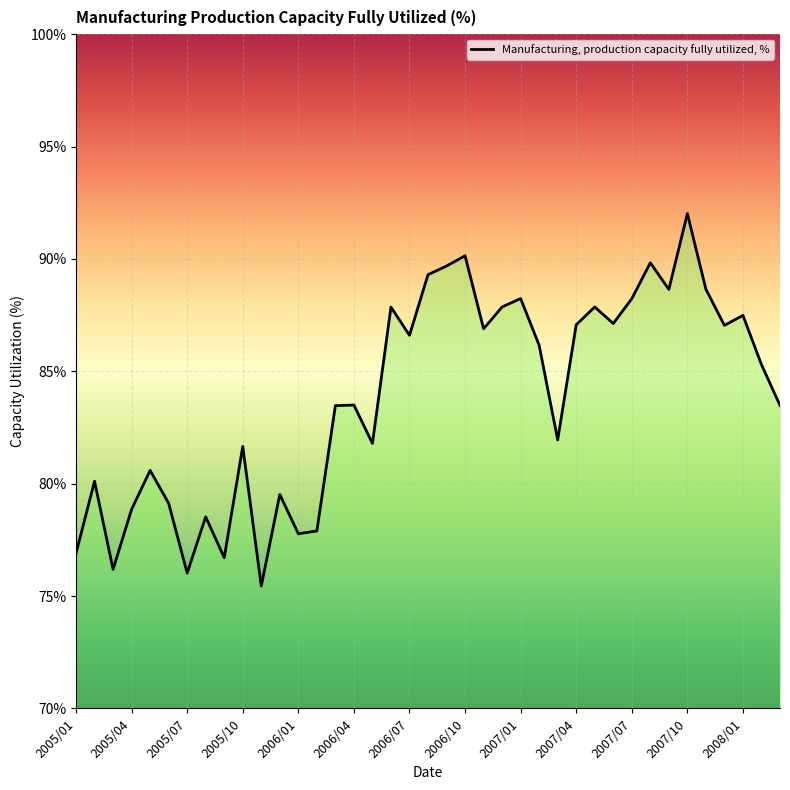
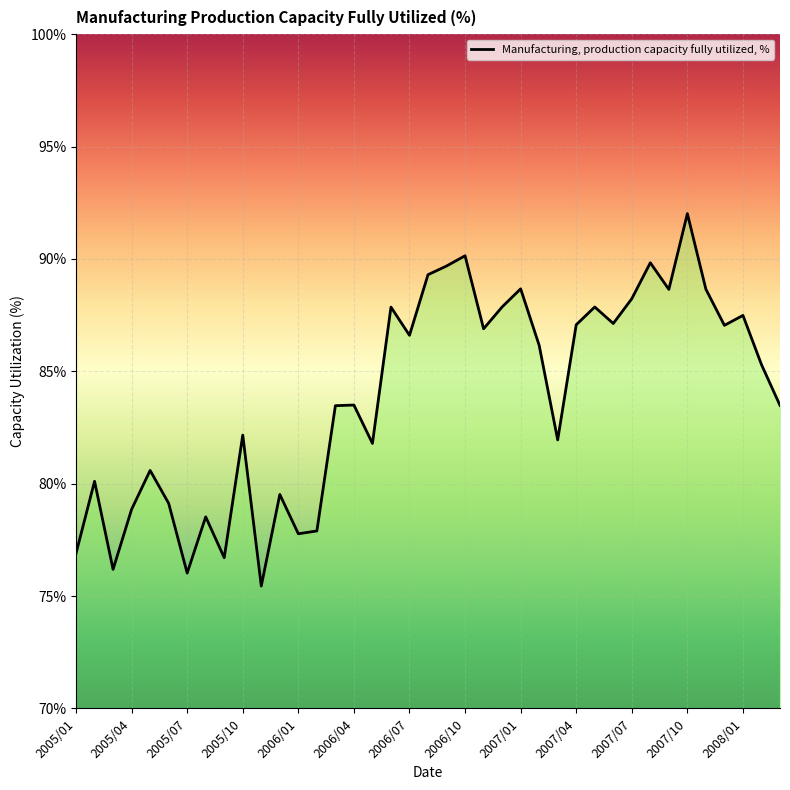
  {
    "2005/01": "76.9%",
    "2005/04": "78.9%",
    "2005/07": "76.0%",
-   "2005/10": "81.7%",
+   "2005/10": "82.2%",
    "2006/01": "77.8%",
    "2006/04": "83.5%",
    "2006/07": "86.6%",
    "2006/10": "90.1%",
-   "2007/01": "88.2%",
+   "2007/01": "88.7%",
    "2007/04": "87.1%",
    "2007/07": "88.2%",
    "2007/10": "92.0%",
    "2008/01": "87.5%"
  }
